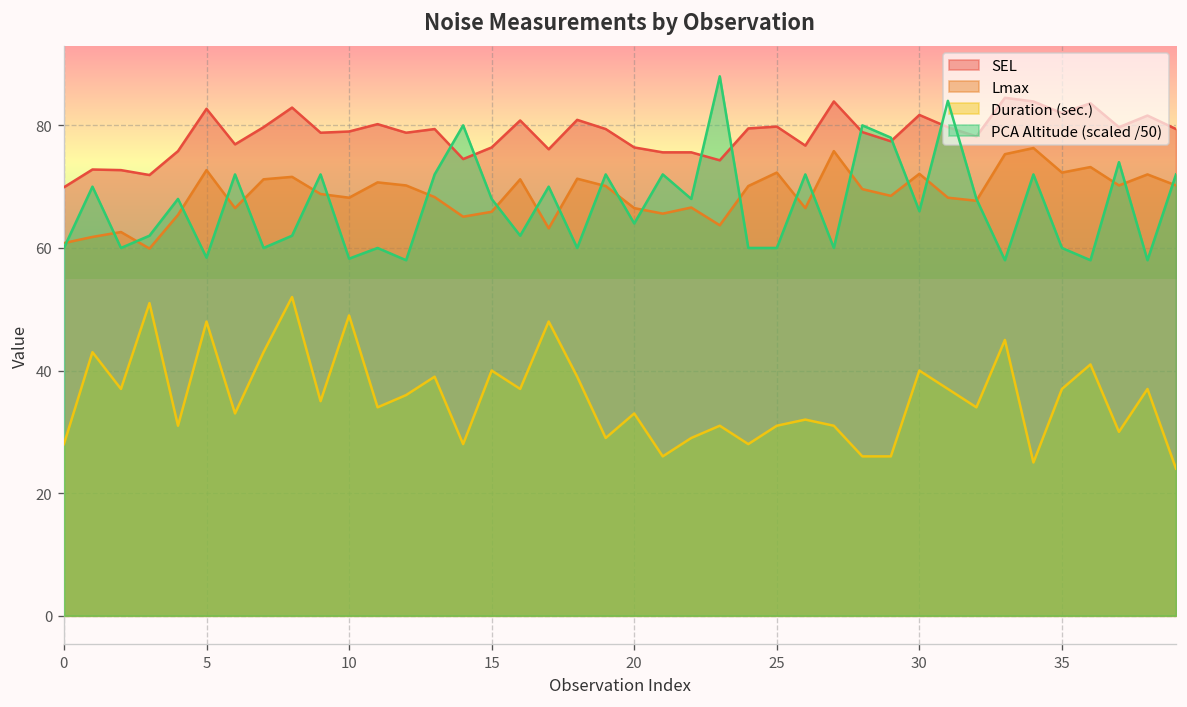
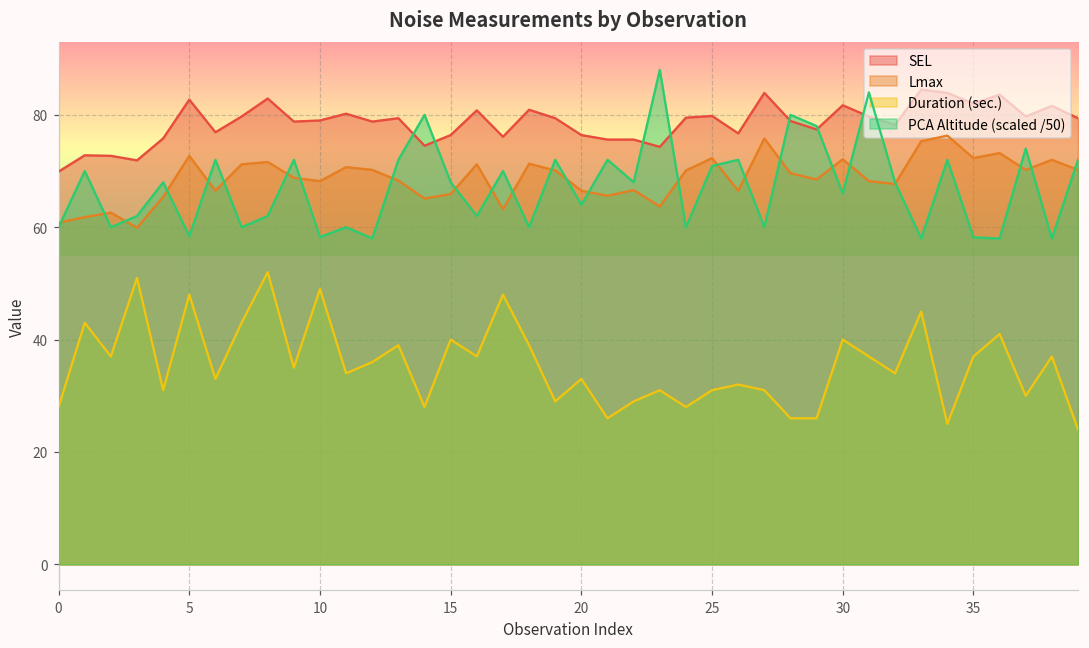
  {
    "PCA Altitude (scaled /50)": {
      "0": 60,
      "5": 58,
      "10": 58,
      "15": 68,
      "20": 64,
-     "25": 60,
+     "25": 71,
      "30": 66,
-     "35": 60
+     "35": 58
    }
  }
